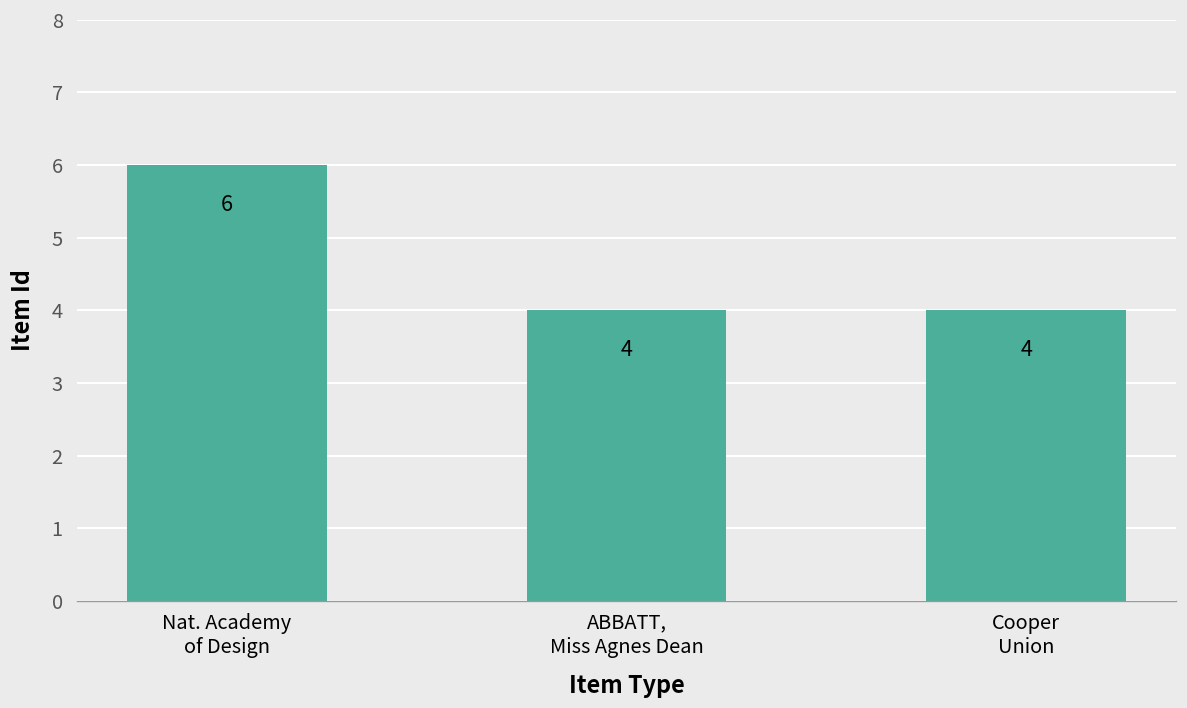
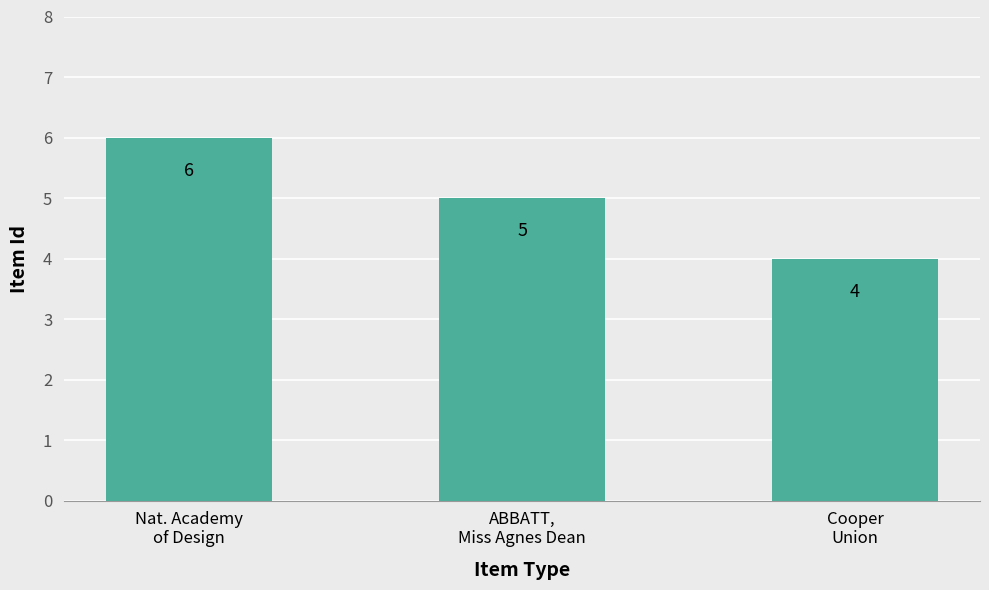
  {
    "Nat. Academy of Design": 6,
-   "ABBATT, Miss Agnes Dean": 4,
+   "ABBATT, Miss Agnes Dean": 5,
    "Cooper Union": 4
  }
